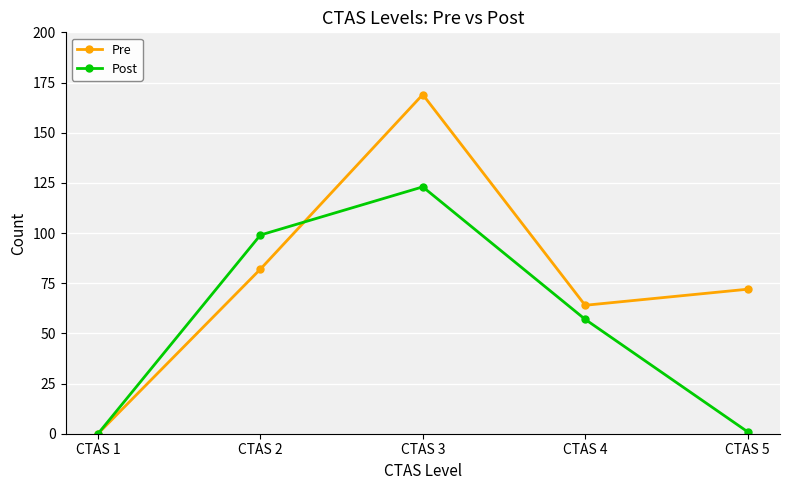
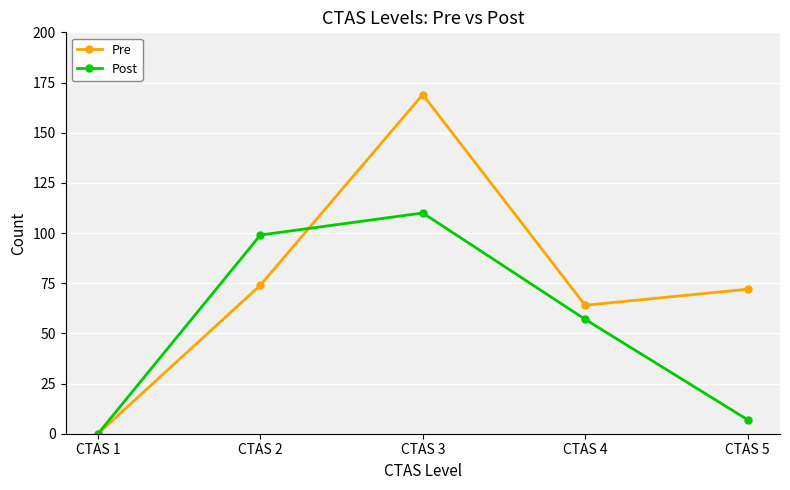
  {
    "Pre": {
-     "CTAS 2": 82,
+     "CTAS 2": 74,
      "CTAS 3": 169,
      "CTAS 4": 64,
      "CTAS 5": 72
    },
    "Post": {
      "CTAS 2": 99,
-     "CTAS 3": 123,
+     "CTAS 3": 110,
      "CTAS 4": 57,
-     "CTAS 5": 1
+     "CTAS 5": 7
    }
  }
